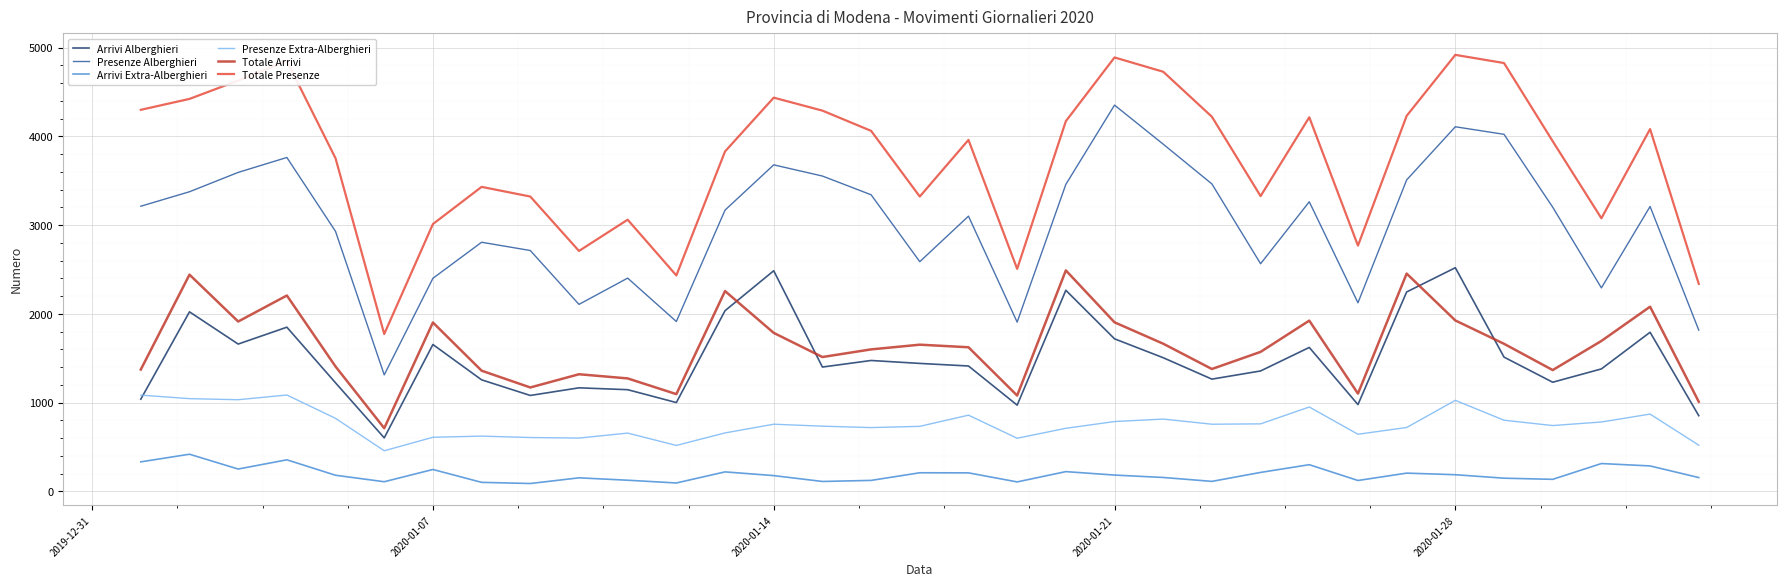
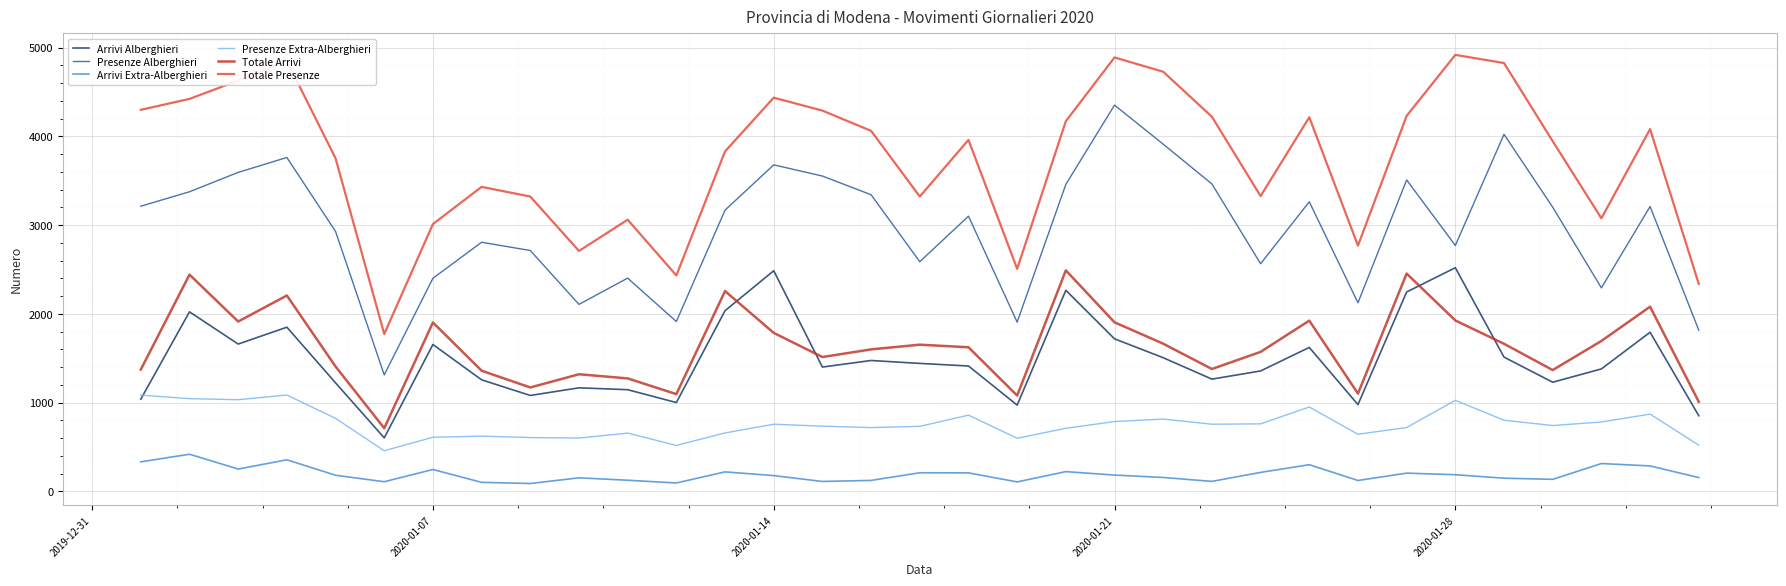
  {
    "Arrivi Alberghieri": {
      "2020-01-07": 1700,
      "2020-01-14": 2500,
      "2020-01-21": 1700,
      "2020-01-28": 2500
    },
    "Presenze Alberghieri": {
      "2020-01-07": 2400,
      "2020-01-14": 3700,
      "2020-01-21": 4400,
-     "2020-01-28": 4100
+     "2020-01-28": 2800
    },
    "Arrivi Extra-Alberghieri": {
      "2020-01-07": 200,
      "2020-01-14": 200,
      "2020-01-21": 200,
      "2020-01-28": 200
    },
    "Presenze Extra-Alberghieri": {
      "2020-01-07": 600,
      "2020-01-14": 800,
      "2020-01-21": 800,
      "2020-01-28": 1000
    }
  }
